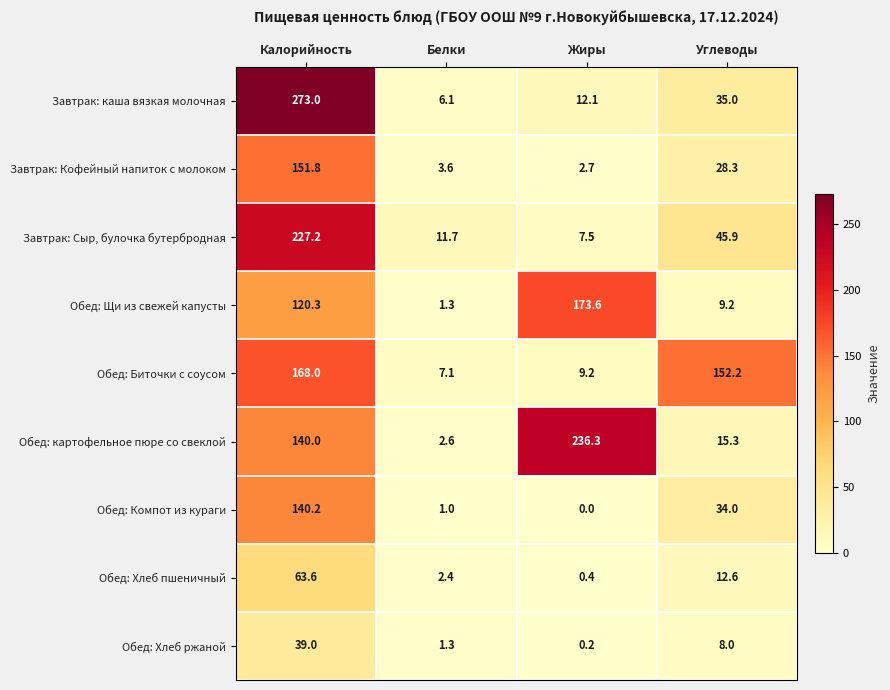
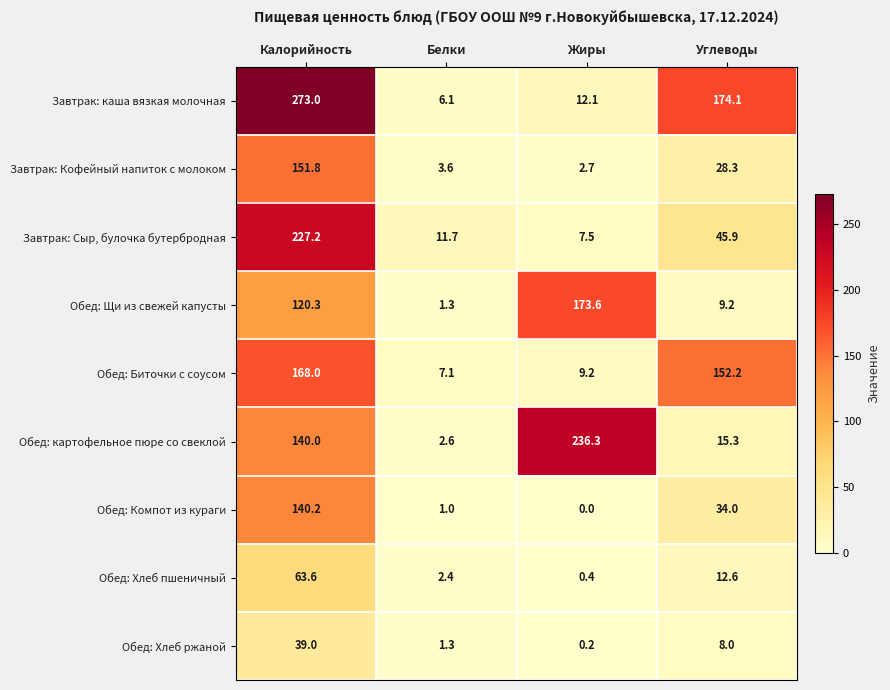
  {
    "Завтрак: каша вязкая молочная": {
      "Калорийность": 273.0,
      "Белки": 6.1,
      "Жиры": 12.1,
-     "Углеводы": 35.0
+     "Углеводы": 174.1
    },
    "Завтрак: Кофейный напиток с молоком": {
      "Калорийность": 151.8,
      "Белки": 3.6,
      "Жиры": 2.7,
      "Углеводы": 28.3
    },
    "Завтрак: Сыр, булочка бутербродная": {
      "Калорийность": 227.2,
      "Белки": 11.7,
      "Жиры": 7.5,
      "Углеводы": 45.9
    },
    "Обед: Щи из свежей капусты": {
      "Калорийность": 120.3,
      "Белки": 1.3,
      "Жиры": 173.6,
      "Углеводы": 9.2
    },
    "Обед: Биточки с соусом": {
      "Калорийность": 168.0,
      "Белки": 7.1,
      "Жиры": 9.2,
      "Углеводы": 152.2
    },
    "Обед: картофельное пюре со свеклой": {
      "Калорийность": 140.0,
      "Белки": 2.6,
      "Жиры": 236.3,
      "Углеводы": 15.3
    },
    "Обед: Компот из кураги": {
      "Калорийность": 140.2,
      "Белки": 1.0,
      "Жиры": 0.0,
      "Углеводы": 34.0
    },
    "Обед: Хлеб пшеничный": {
      "Калорийность": 63.6,
      "Белки": 2.4,
      "Жиры": 0.4,
      "Углеводы": 12.6
    },
    "Обед: Хлеб ржаной": {
      "Калорийность": 39.0,
      "Белки": 1.3,
      "Жиры": 0.2,
      "Углеводы": 8.0
    }
  }
